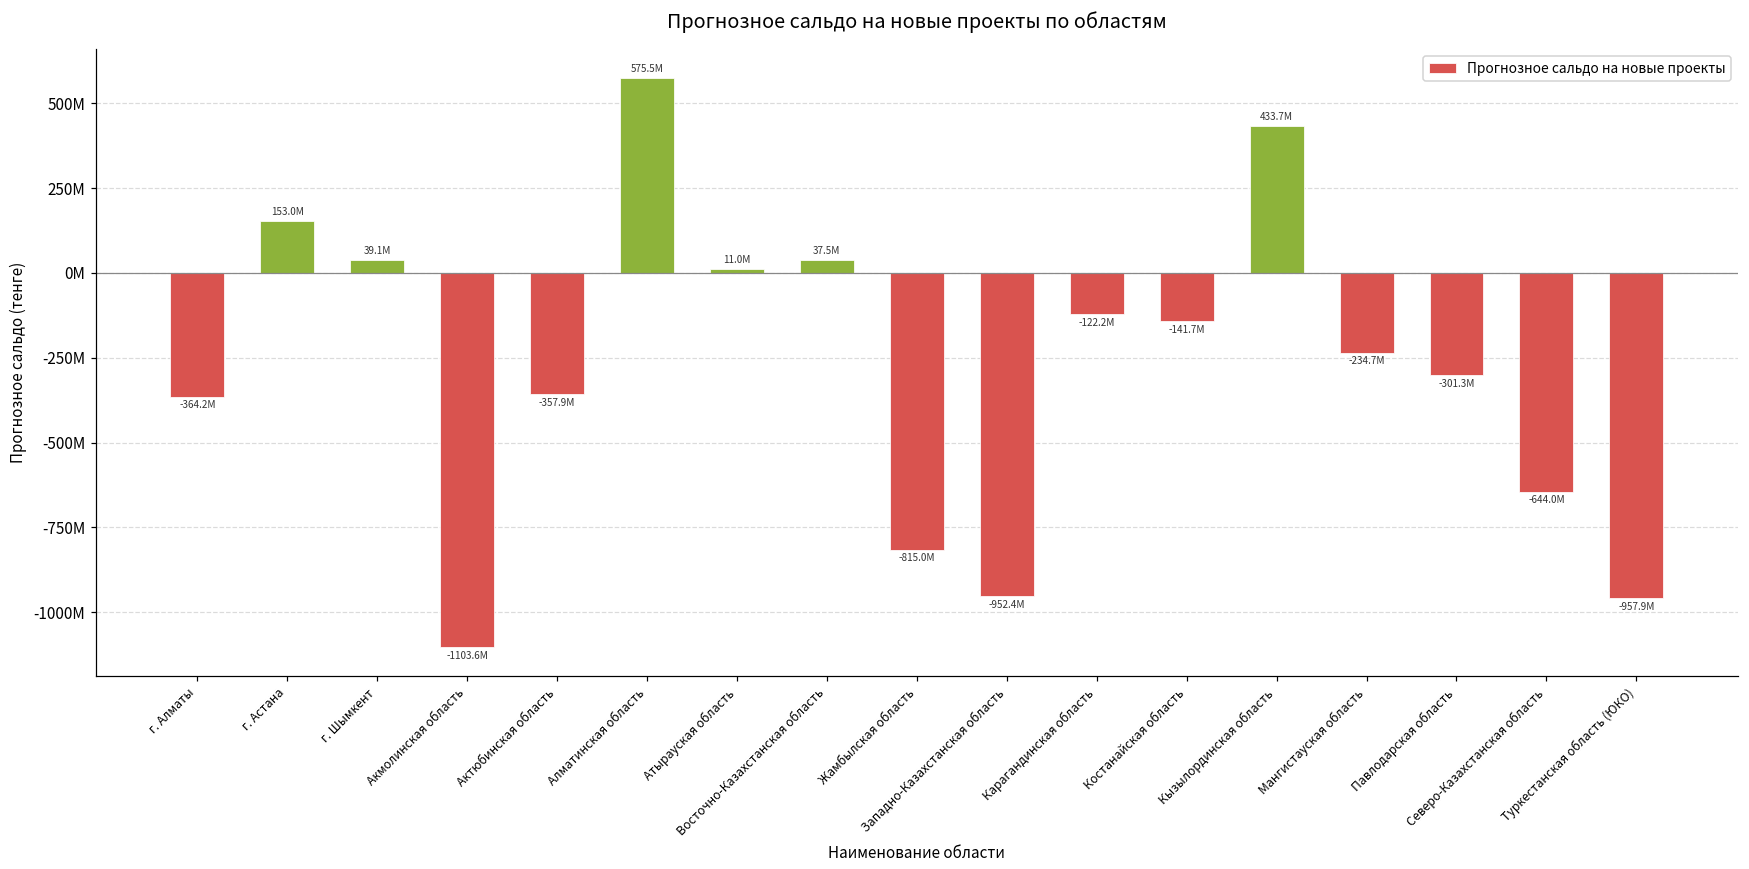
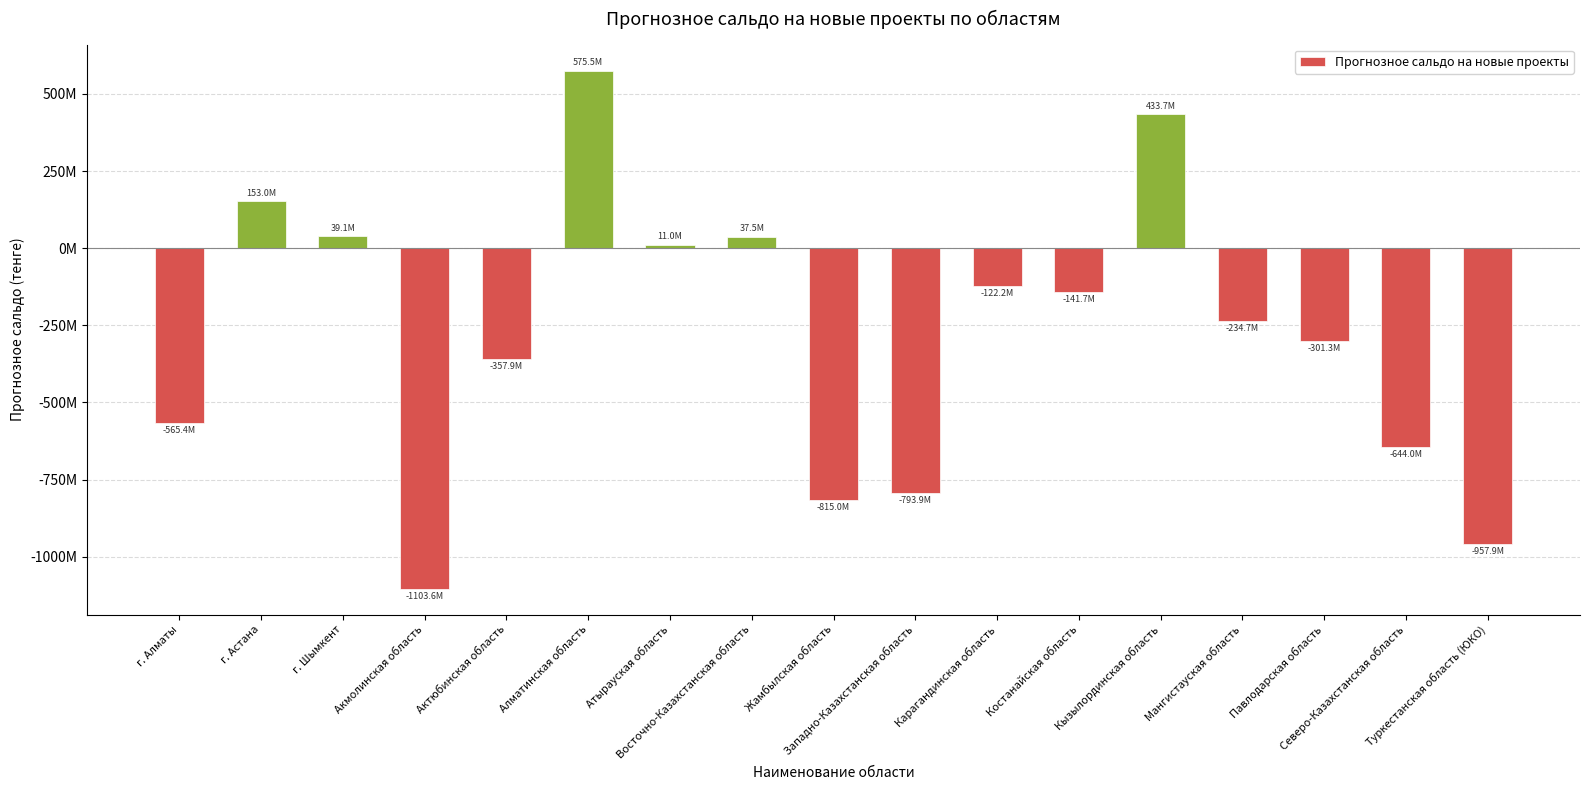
  {
-   "г. Алматы": "-364.2M",
+   "г. Алматы": "-565.4M",
    "г. Астана": "153.0M",
    "г. Шымкент": "39.1M",
    "Акмолинская область": "-1103.6M",
    "Актюбинская область": "-357.9M",
    "Алматинская область": "575.5M",
    "Атырауская область": "11.0M",
    "Восточно-Казахстанская область": "37.5M",
    "Жамбылская область": "-815.0M",
-   "Западно-Казахстанская область": "-952.4M",
+   "Западно-Казахстанская область": "-793.9M",
    "Карагандинская область": "-122.2M",
    "Костанайская область": "-141.7M",
    "Кызылординская область": "433.7M",
    "Мангистауская область": "-234.7M",
    "Павлодарская область": "-301.3M",
    "Северо-Казахстанская область": "-644.0M",
    "Туркестанская область (ЮКО)": "-957.9M"
  }
